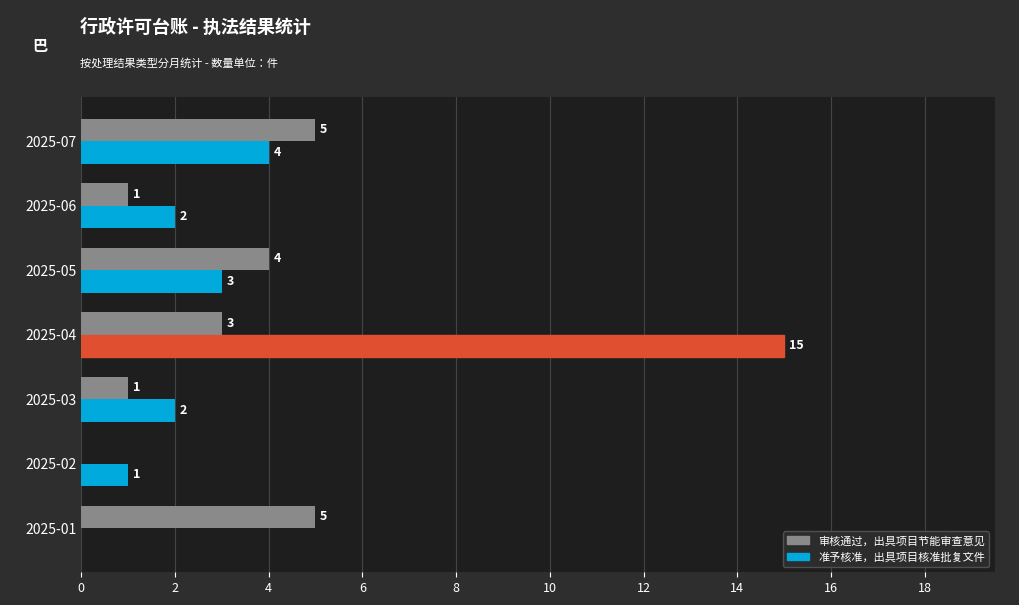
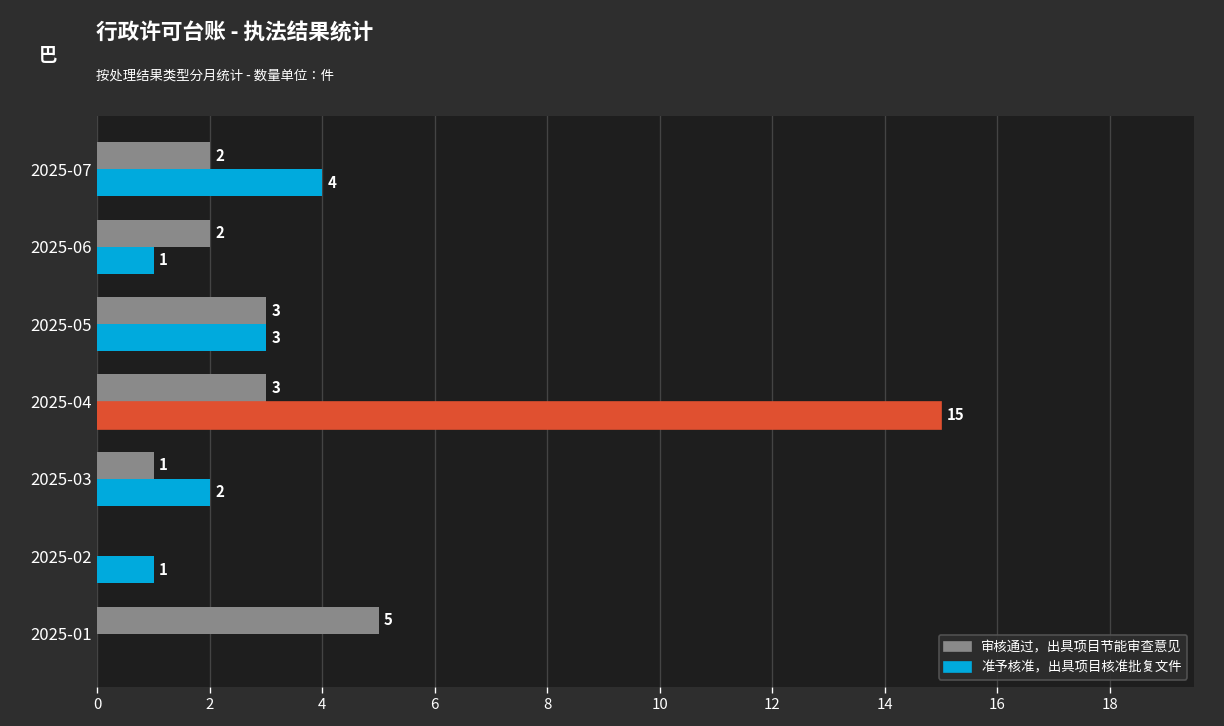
  {
    "审核通过，出具项目节能审查意见": {
-     "2025-07": 5,
-     "2025-06": 1,
-     "2025-05": 4,
+     "2025-07": 2,
+     "2025-06": 2,
+     "2025-05": 3,
      "2025-04": 3,
      "2025-03": 1,
      "2025-01": 5
    },
    "准予核准，出具项目核准批复文件": {
      "2025-07": 4,
-     "2025-06": 2,
+     "2025-06": 1,
      "2025-05": 3,
      "2025-04": 15,
      "2025-03": 2,
      "2025-02": 1
    }
  }
